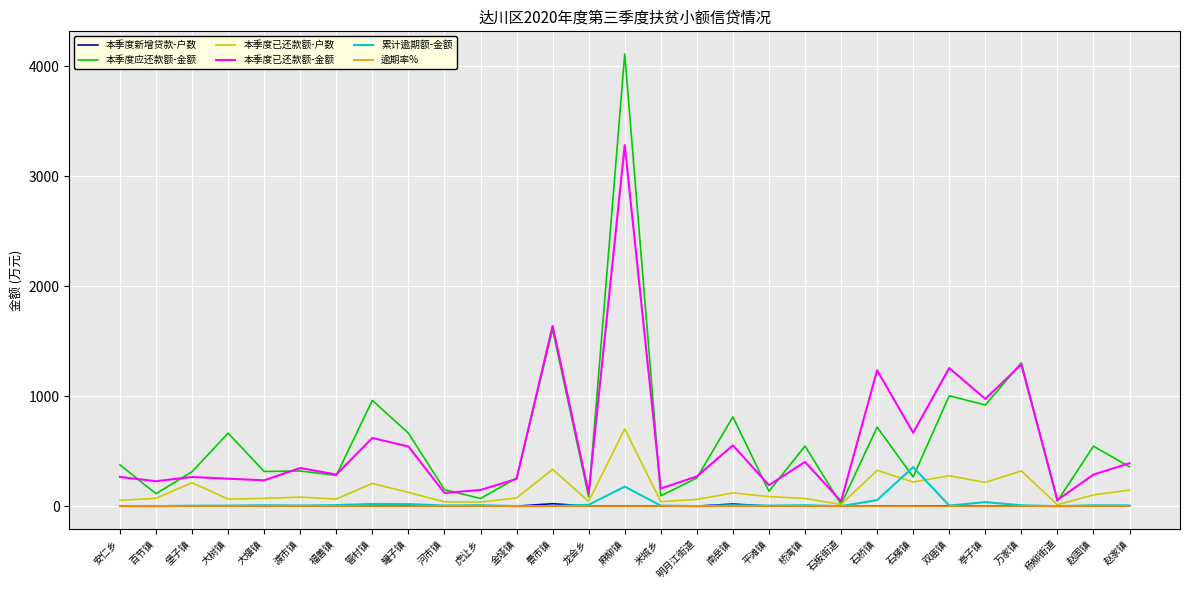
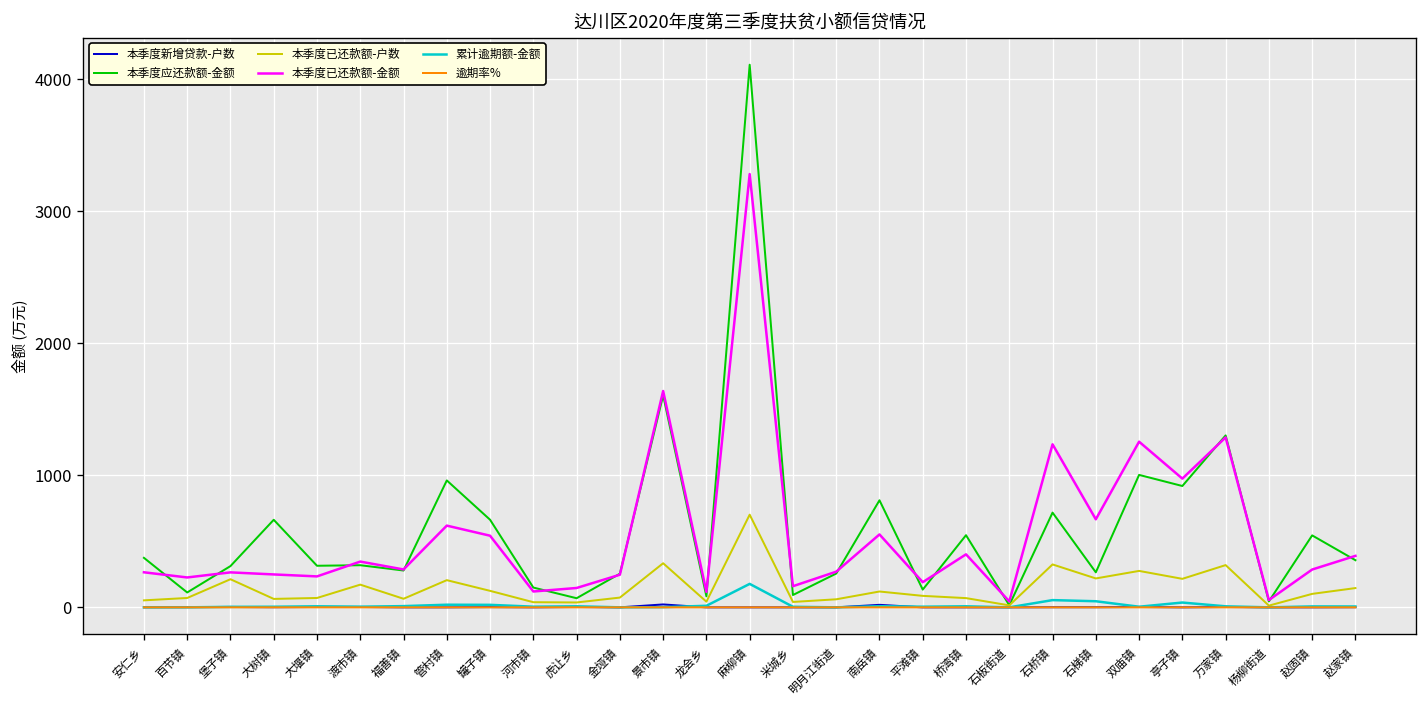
  {
    "本季度应还款额-金额": {
      "安仁乡": 380,
      "百节镇": 110,
      "堡子镇": 310,
      "大树镇": 660,
      "大堰镇": 320,
      "渡市镇": 320,
      "管村镇": 960,
      "罐子镇": 660,
      "河市镇": 150,
      "虎让乡": 70,
      "景市镇": 1610,
      "龙会乡": 80,
      "麻柳镇": 4110,
      "米城乡": 90,
      "南岳镇": 810,
      "平滩镇": 130,
      "桥湾镇": 550,
      "石桥镇": 720,
      "石梯镇": 270,
      "双庙镇": 1000,
      "亭子镇": 920,
      "赵固镇": 550,
      "赵家镇": 360
    },
    "本季度已还款额-户数": {
      "安仁乡": 50,
      "百节镇": 70,
      "堡子镇": 210,
      "大树镇": 60,
      "大堰镇": 70,
-     "渡市镇": 80,
+     "渡市镇": 170,
      "福善镇": 70,
      "管村镇": 210,
      "罐子镇": 130,
      "河市镇": 40,
      "虎让乡": 40,
      "金垭镇": 70,
      "景市镇": 330,
      "龙会乡": 40,
      "麻柳镇": 700,
      "米城乡": 40,
      "明月江街道": 60,
      "南岳镇": 120,
      "平滩镇": 90,
      "桥湾镇": 70,
      "石桥镇": 330,
      "石梯镇": 220,
      "双庙镇": 280,
      "亭子镇": 220,
      "万家镇": 320,
      "赵固镇": 100,
      "赵家镇": 150
    },
    "本季度已还款额-金额": {
      "安仁乡": 270,
      "百节镇": 230,
      "堡子镇": 260,
      "大树镇": 250,
      "大堰镇": 230,
      "渡市镇": 350,
      "管村镇": 620,
      "罐子镇": 540,
      "河市镇": 120,
      "虎让乡": 150,
      "景市镇": 1640,
      "龙会乡": 120,
      "麻柳镇": 3280,
      "米城乡": 160,
      "南岳镇": 550,
      "平滩镇": 190,
      "桥湾镇": 400,
      "石板街道": 40,
      "石桥镇": 1230,
      "石梯镇": 670,
      "双庙镇": 1250,
      "亭子镇": 980,
      "赵固镇": 290,
      "赵家镇": 390
    },
    "累计逾期额-金额": {
      "麻柳镇": 180,
      "石桥镇": 50,
-     "石梯镇": 350,
+     "石梯镇": 50,
      "亭子镇": 40
    }
  }
